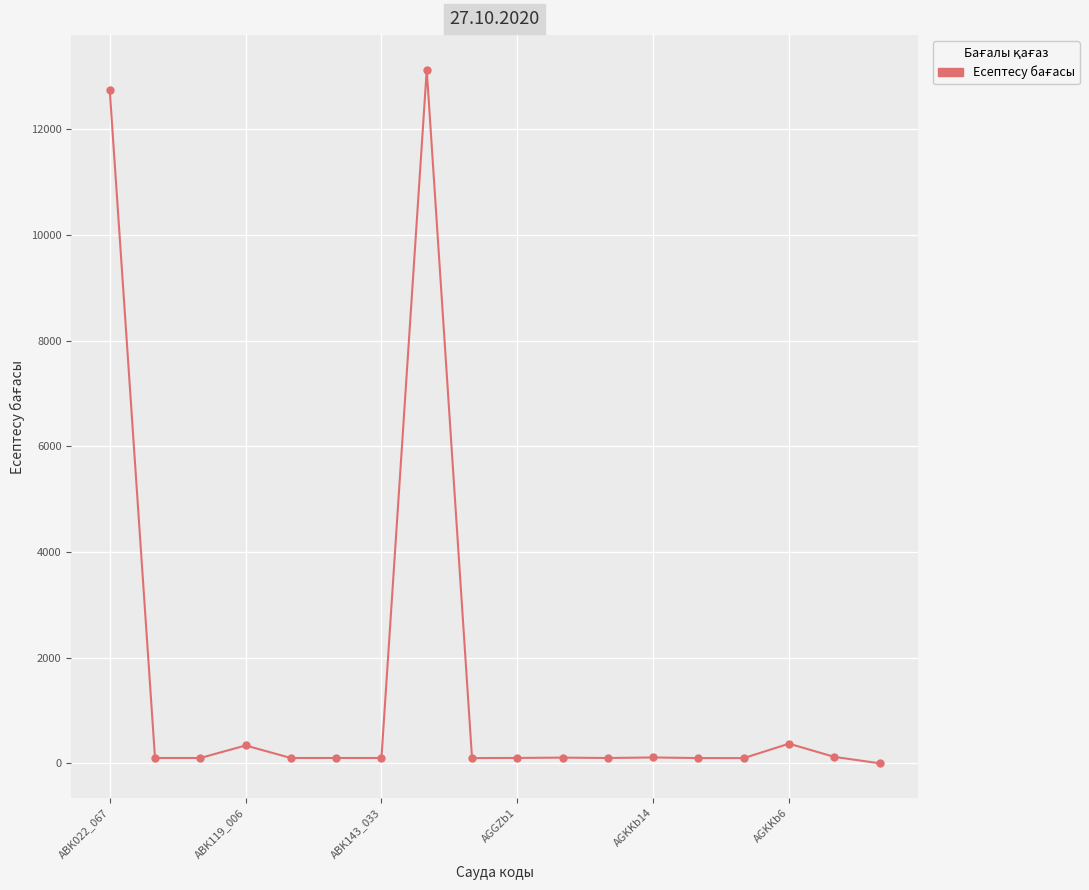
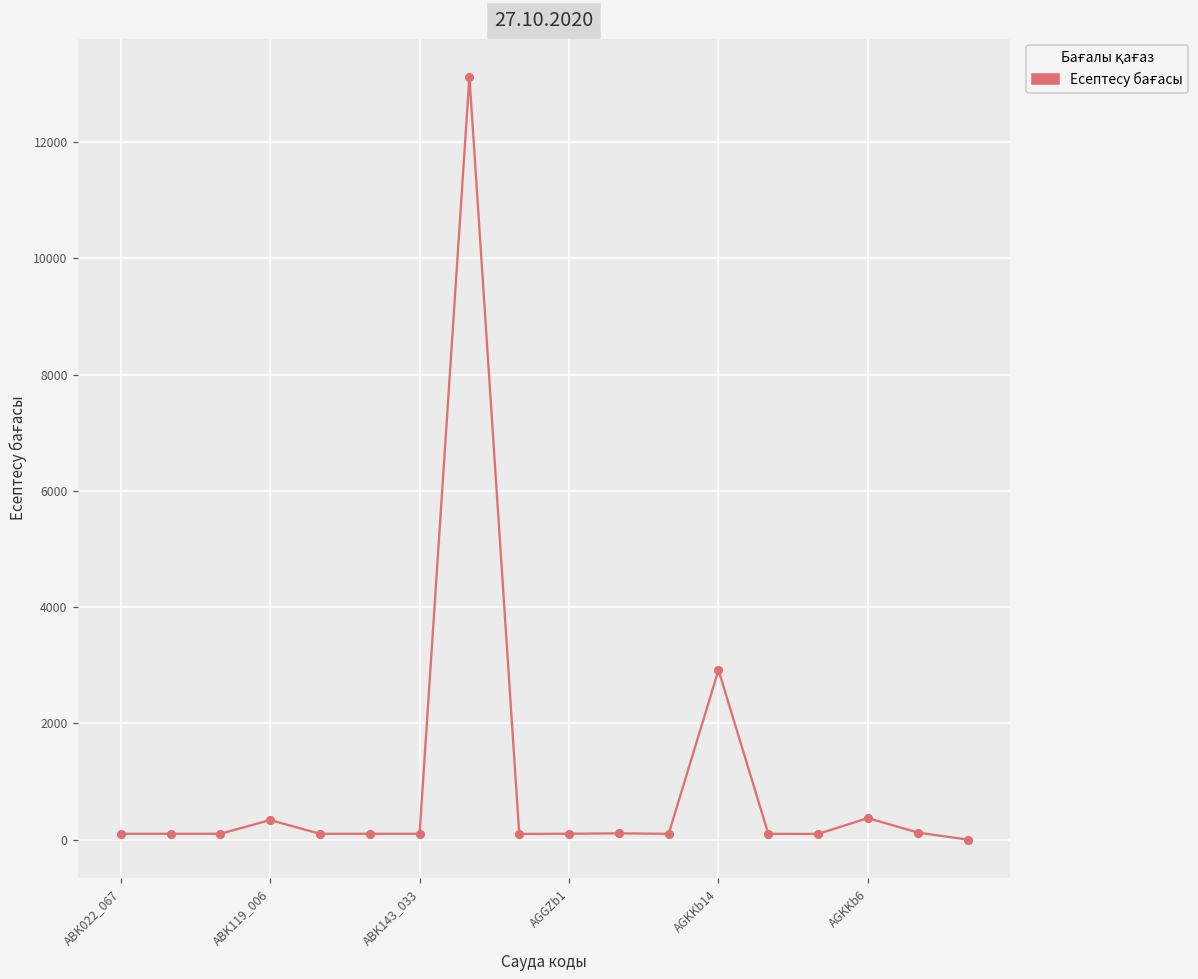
  {
-   "ABK022_067": 12700,
+   "ABK022_067": 100,
    "ABK119_006": 300,
    "ABK143_033": 100,
    "AGGZb1": 100,
-   "AGKKb14": 100,
+   "AGKKb14": 2900,
    "AGKKb6": 400
  }
